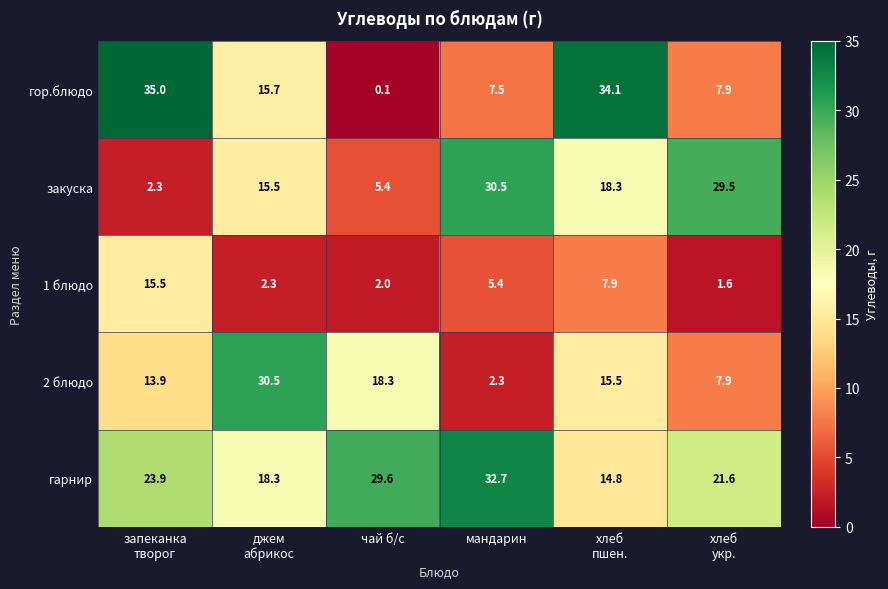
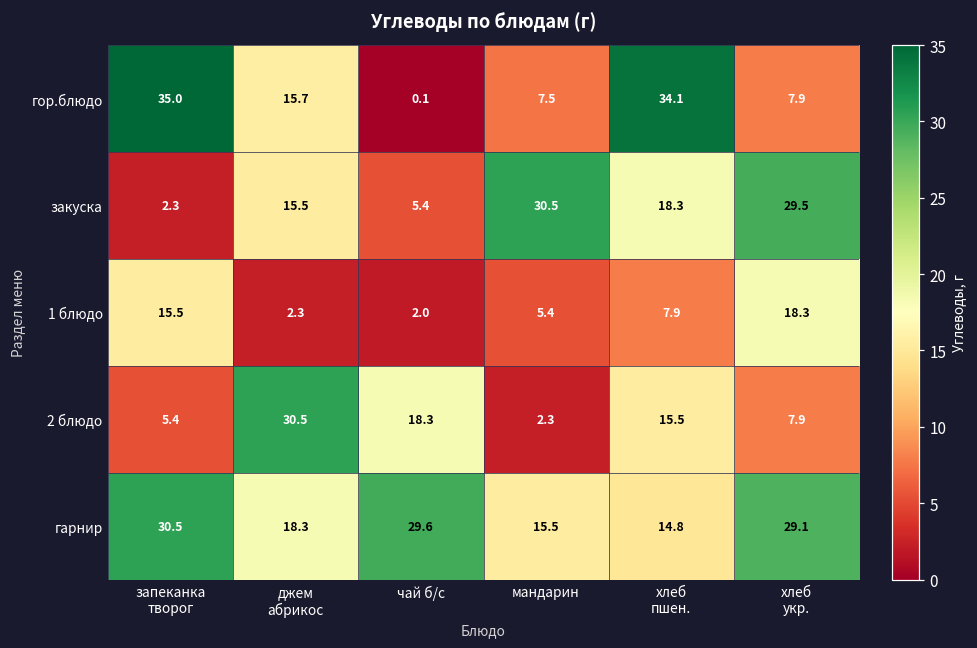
  {
    "гор.блюдо": {
      "запеканка творог": 35.0,
      "джем абрикос": 15.7,
      "чай б/с": 0.1,
      "мандарин": 7.5,
      "хлеб пшен.": 34.1,
      "хлеб укр.": 7.9
    },
    "закуска": {
      "запеканка творог": 2.3,
      "джем абрикос": 15.5,
      "чай б/с": 5.4,
      "мандарин": 30.5,
      "хлеб пшен.": 18.3,
      "хлеб укр.": 29.5
    },
    "1 блюдо": {
      "запеканка творог": 15.5,
      "джем абрикос": 2.3,
      "чай б/с": 2.0,
      "мандарин": 5.4,
      "хлеб пшен.": 7.9,
-     "хлеб укр.": 1.6
+     "хлеб укр.": 18.3
    },
    "2 блюдо": {
-     "запеканка творог": 13.9,
+     "запеканка творог": 5.4,
      "джем абрикос": 30.5,
      "чай б/с": 18.3,
      "мандарин": 2.3,
      "хлеб пшен.": 15.5,
      "хлеб укр.": 7.9
    },
    "гарнир": {
-     "запеканка творог": 23.9,
+     "запеканка творог": 30.5,
      "джем абрикос": 18.3,
      "чай б/с": 29.6,
-     "мандарин": 32.7,
+     "мандарин": 15.5,
      "хлеб пшен.": 14.8,
-     "хлеб укр.": 21.6
+     "хлеб укр.": 29.1
    }
  }
